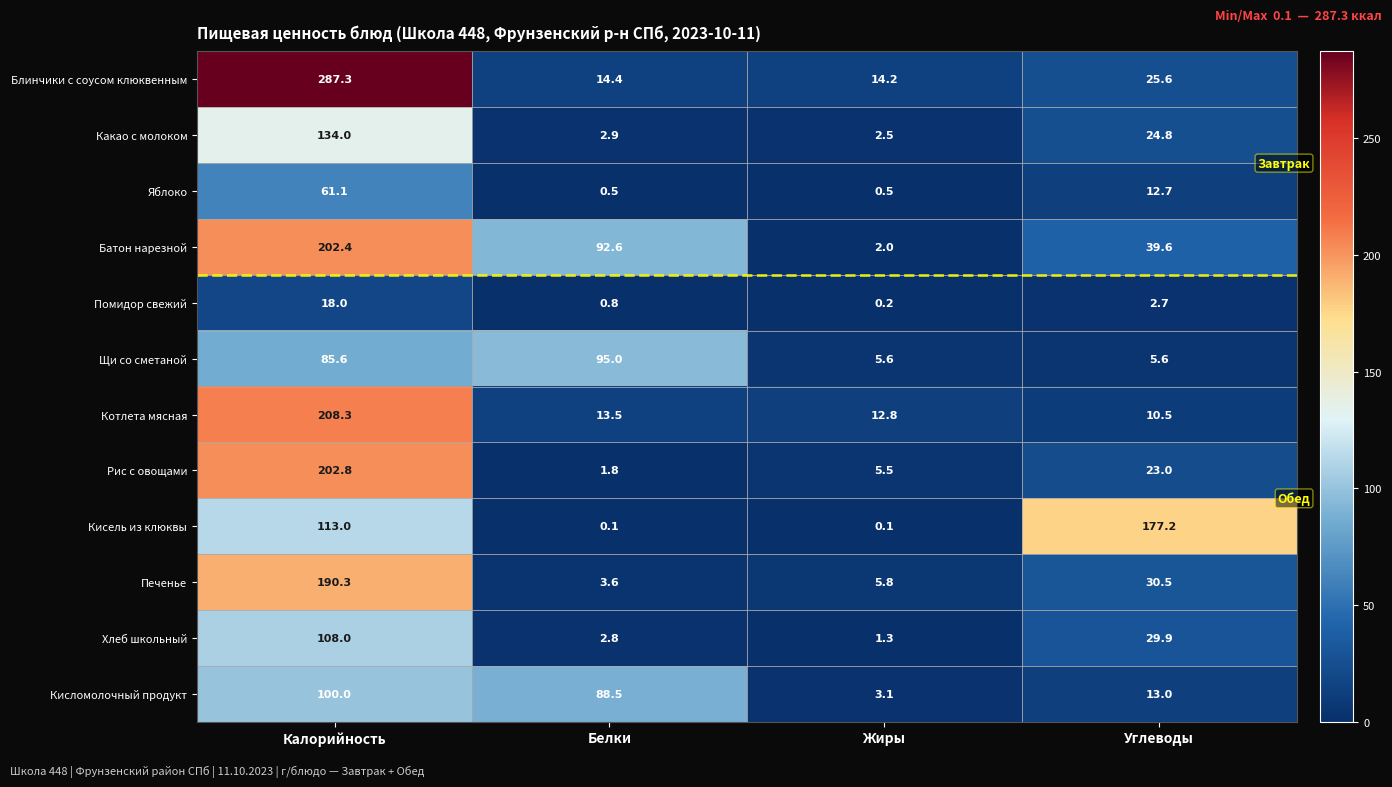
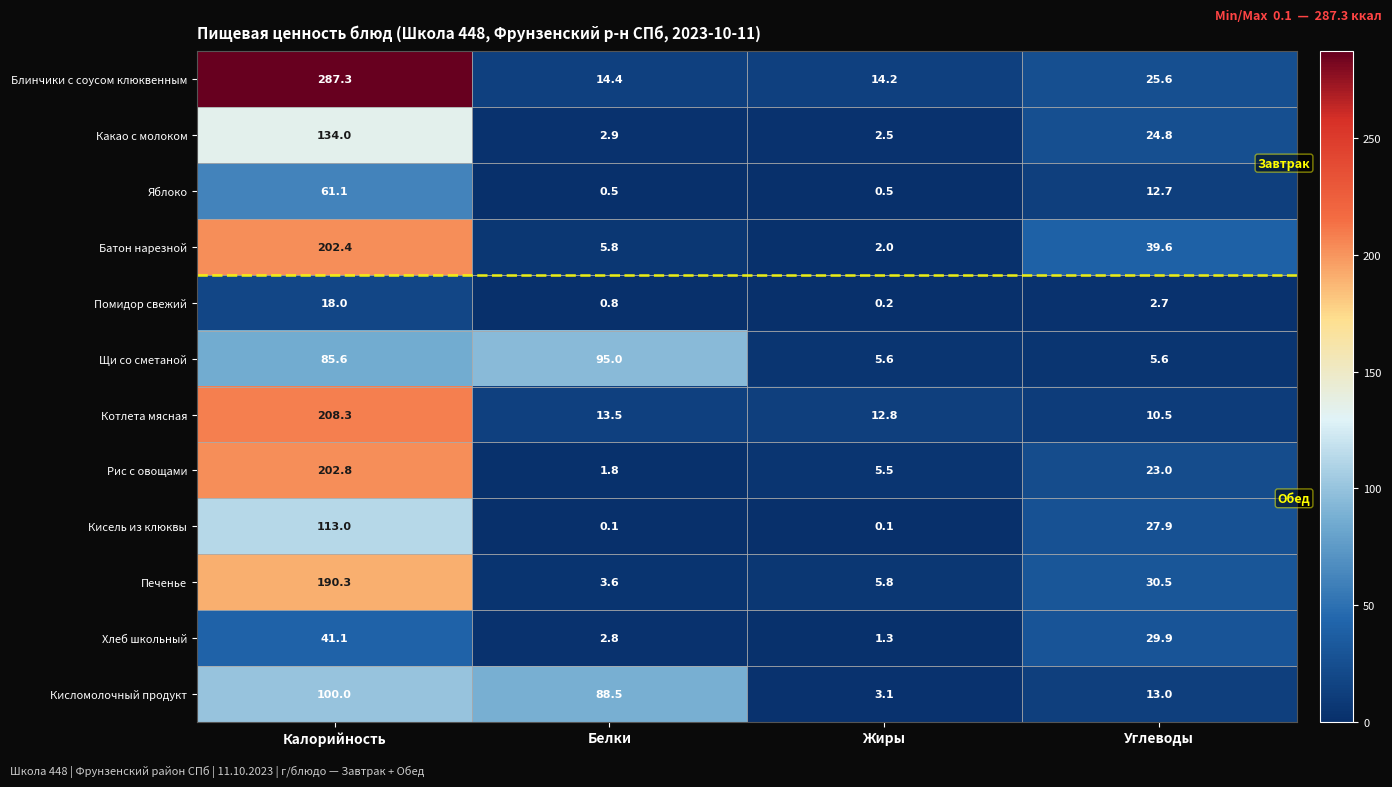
  {
    "Блинчики с соусом клюквенным": {
      "Калорийность": 287.3,
      "Белки": 14.4,
      "Жиры": 14.2,
      "Углеводы": 25.6
    },
    "Какао с молоком": {
      "Калорийность": 134.0,
      "Белки": 2.9,
      "Жиры": 2.5,
      "Углеводы": 24.8
    },
    "Яблоко": {
      "Калорийность": 61.1,
      "Белки": 0.5,
      "Жиры": 0.5,
      "Углеводы": 12.7
    },
    "Батон нарезной": {
      "Калорийность": 202.4,
-     "Белки": 92.6,
+     "Белки": 5.8,
      "Жиры": 2.0,
      "Углеводы": 39.6
    },
    "Помидор свежий": {
      "Калорийность": 18.0,
      "Белки": 0.8,
      "Жиры": 0.2,
      "Углеводы": 2.7
    },
    "Щи со сметаной": {
      "Калорийность": 85.6,
      "Белки": 95.0,
      "Жиры": 5.6,
      "Углеводы": 5.6
    },
    "Котлета мясная": {
      "Калорийность": 208.3,
      "Белки": 13.5,
      "Жиры": 12.8,
      "Углеводы": 10.5
    },
    "Рис с овощами": {
      "Калорийность": 202.8,
      "Белки": 1.8,
      "Жиры": 5.5,
      "Углеводы": 23.0
    },
    "Кисель из клюквы": {
      "Калорийность": 113.0,
      "Белки": 0.1,
      "Жиры": 0.1,
-     "Углеводы": 177.2
+     "Углеводы": 27.9
    },
    "Печенье": {
      "Калорийность": 190.3,
      "Белки": 3.6,
      "Жиры": 5.8,
      "Углеводы": 30.5
    },
    "Хлеб школьный": {
-     "Калорийность": 108.0,
+     "Калорийность": 41.1,
      "Белки": 2.8,
      "Жиры": 1.3,
      "Углеводы": 29.9
    },
    "Кисломолочный продукт": {
      "Калорийность": 100.0,
      "Белки": 88.5,
      "Жиры": 3.1,
      "Углеводы": 13.0
    }
  }
